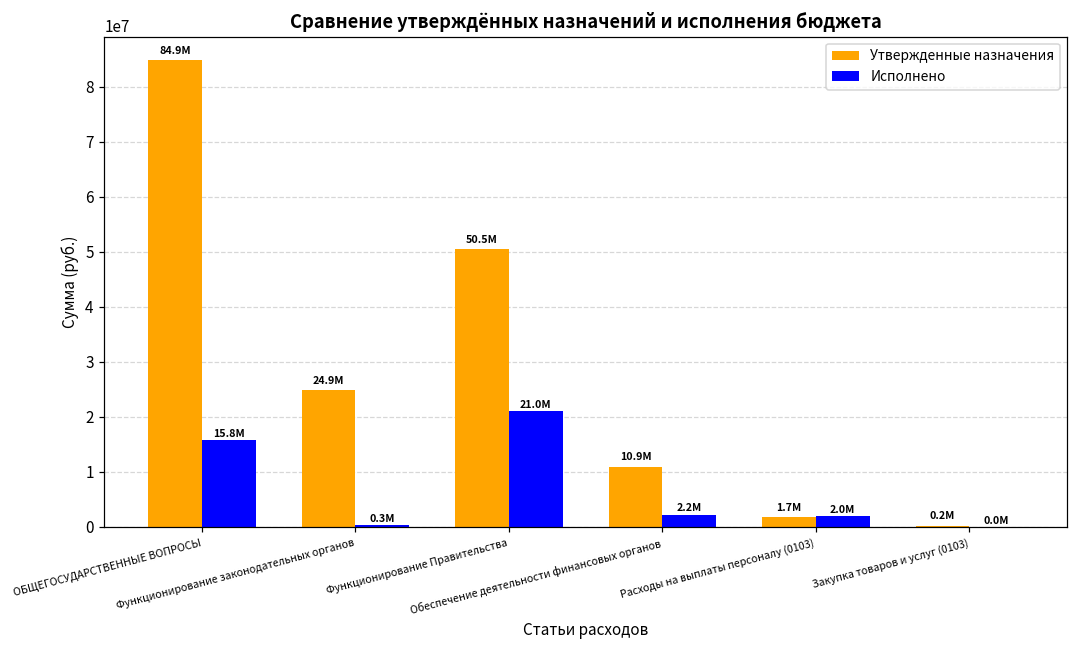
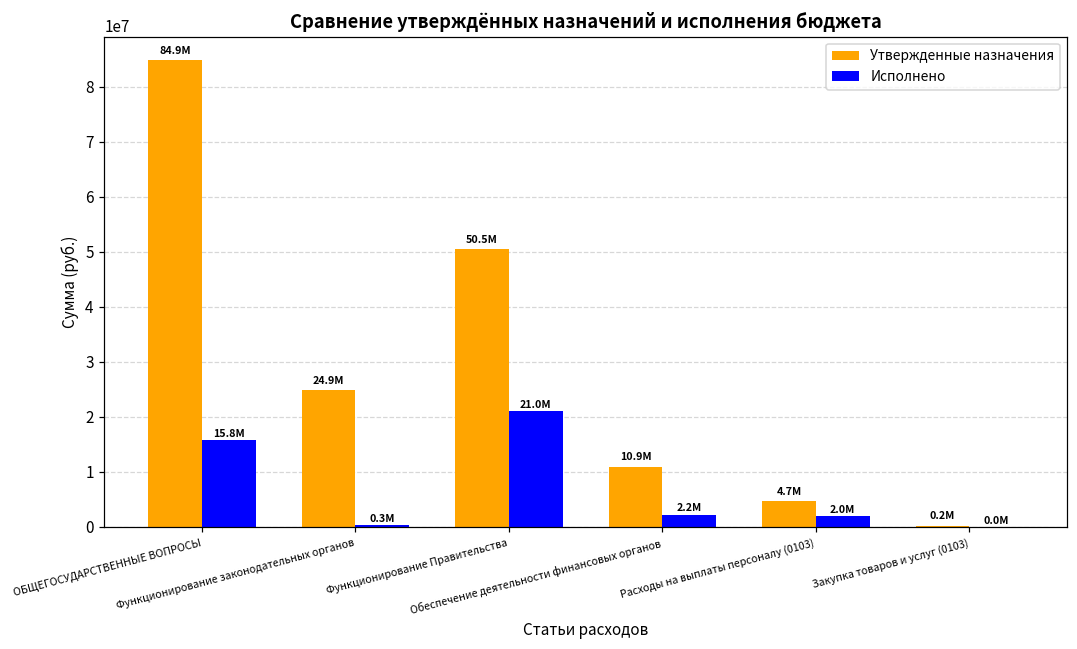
  {
    "Утвержденные назначения": {
      "ОБЩЕГОСУДАРСТВЕННЫЕ ВОПРОСЫ": "84.9M",
      "Функционирование законодательных органов": "24.9M",
      "Функционирование Правительства": "50.5M",
      "Обеспечение деятельности финансовых органов": "10.9M",
-     "Расходы на выплаты персоналу (0103)": "1.7M",
+     "Расходы на выплаты персоналу (0103)": "4.7M",
      "Закупка товаров и услуг (0103)": "0.2M"
    },
    "Исполнено": {
      "ОБЩЕГОСУДАРСТВЕННЫЕ ВОПРОСЫ": "15.8M",
      "Функционирование законодательных органов": "0.3M",
      "Функционирование Правительства": "21.0M",
      "Обеспечение деятельности финансовых органов": "2.2M",
      "Расходы на выплаты персоналу (0103)": "2.0M"
    }
  }
